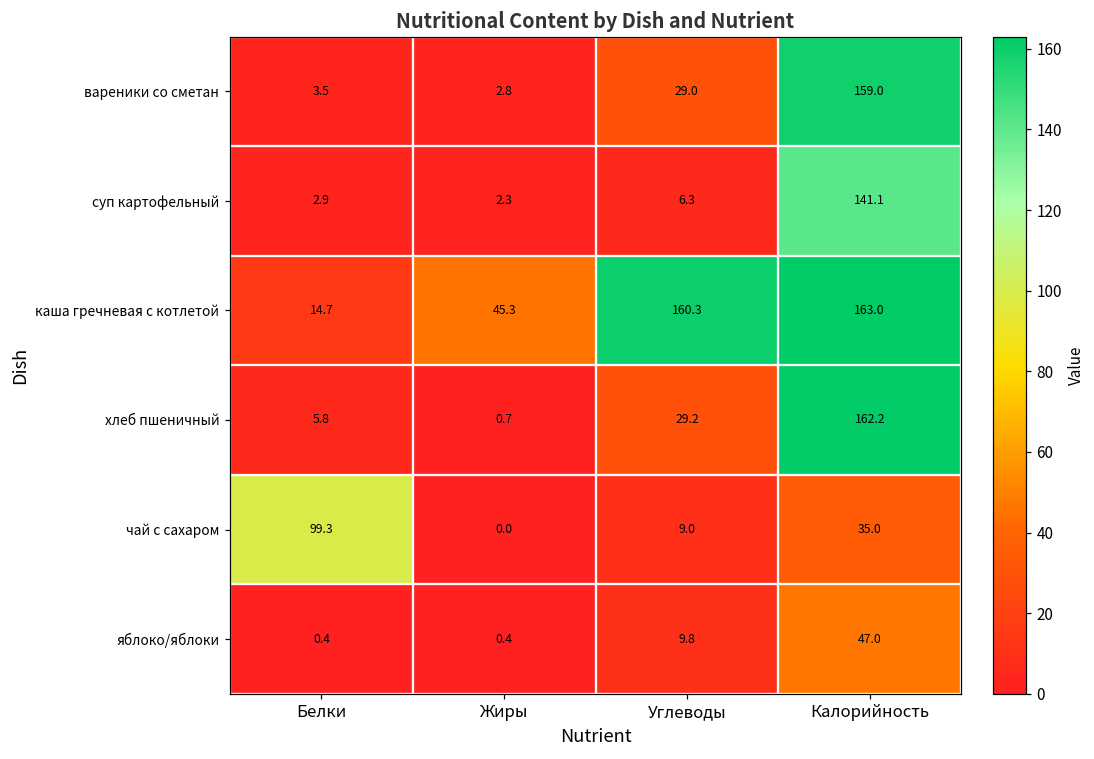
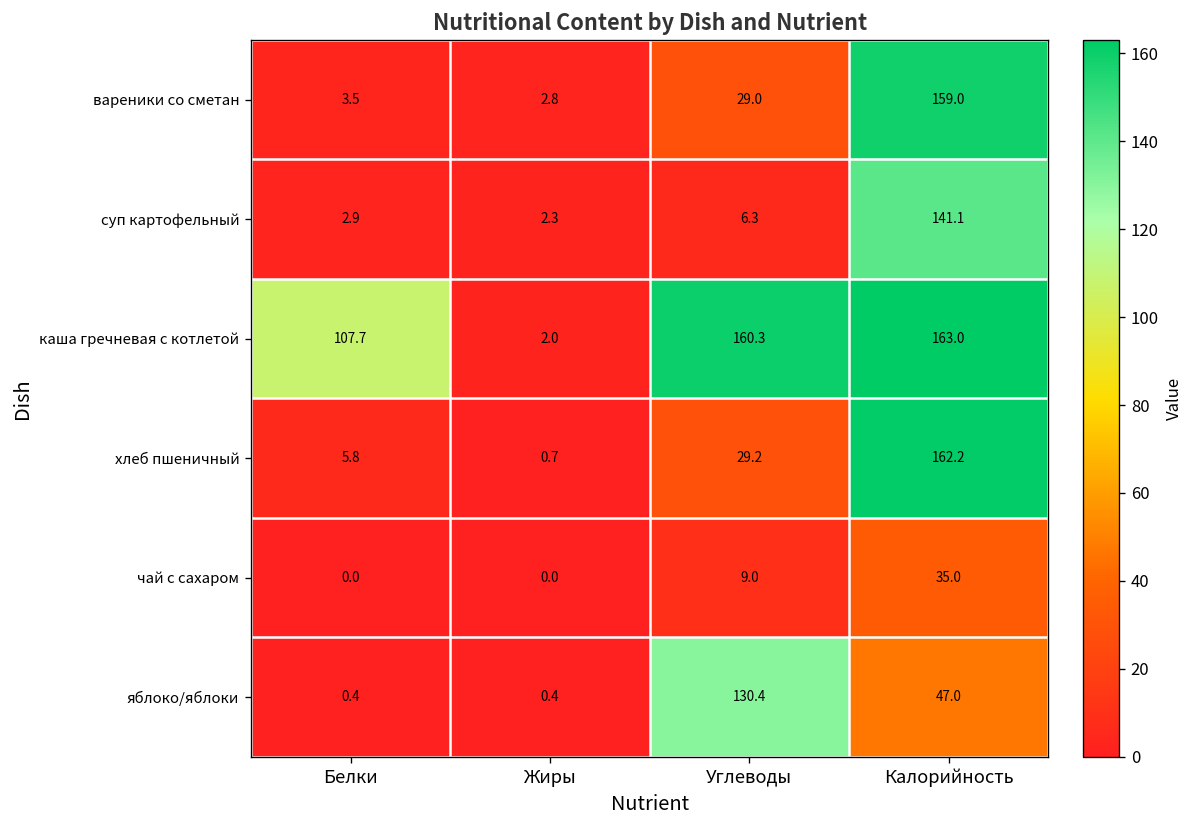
  {
    "вареники со сметан": {
      "Белки": 3.5,
      "Жиры": 2.8,
      "Углеводы": 29.0,
      "Калорийность": 159.0
    },
    "суп картофельный": {
      "Белки": 2.9,
      "Жиры": 2.3,
      "Углеводы": 6.3,
      "Калорийность": 141.1
    },
    "каша гречневая с котлетой": {
-     "Белки": 14.7,
-     "Жиры": 45.3,
+     "Белки": 107.7,
+     "Жиры": 2.0,
      "Углеводы": 160.3,
      "Калорийность": 163.0
    },
    "хлеб пшеничный": {
      "Белки": 5.8,
      "Жиры": 0.7,
      "Углеводы": 29.2,
      "Калорийность": 162.2
    },
    "чай с сахаром": {
-     "Белки": 99.3,
+     "Белки": 0.0,
      "Жиры": 0.0,
      "Углеводы": 9.0,
      "Калорийность": 35.0
    },
    "яблоко/яблоки": {
      "Белки": 0.4,
      "Жиры": 0.4,
-     "Углеводы": 9.8,
+     "Углеводы": 130.4,
      "Калорийность": 47.0
    }
  }
